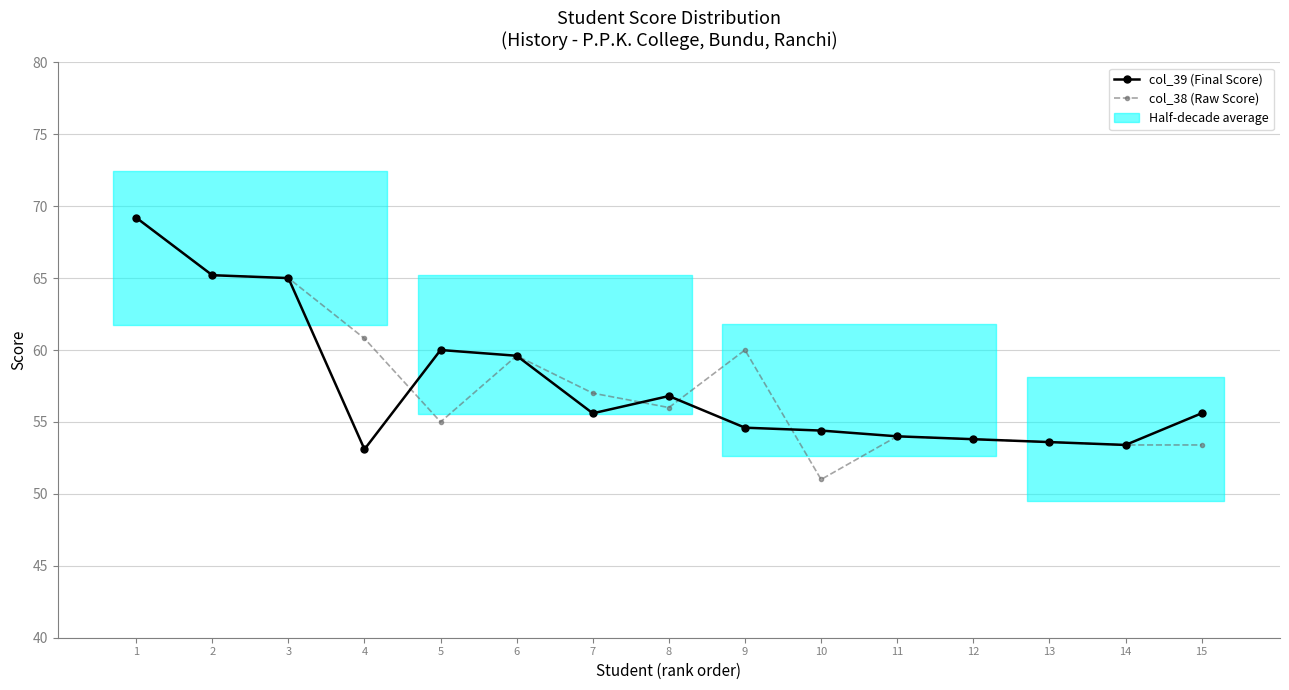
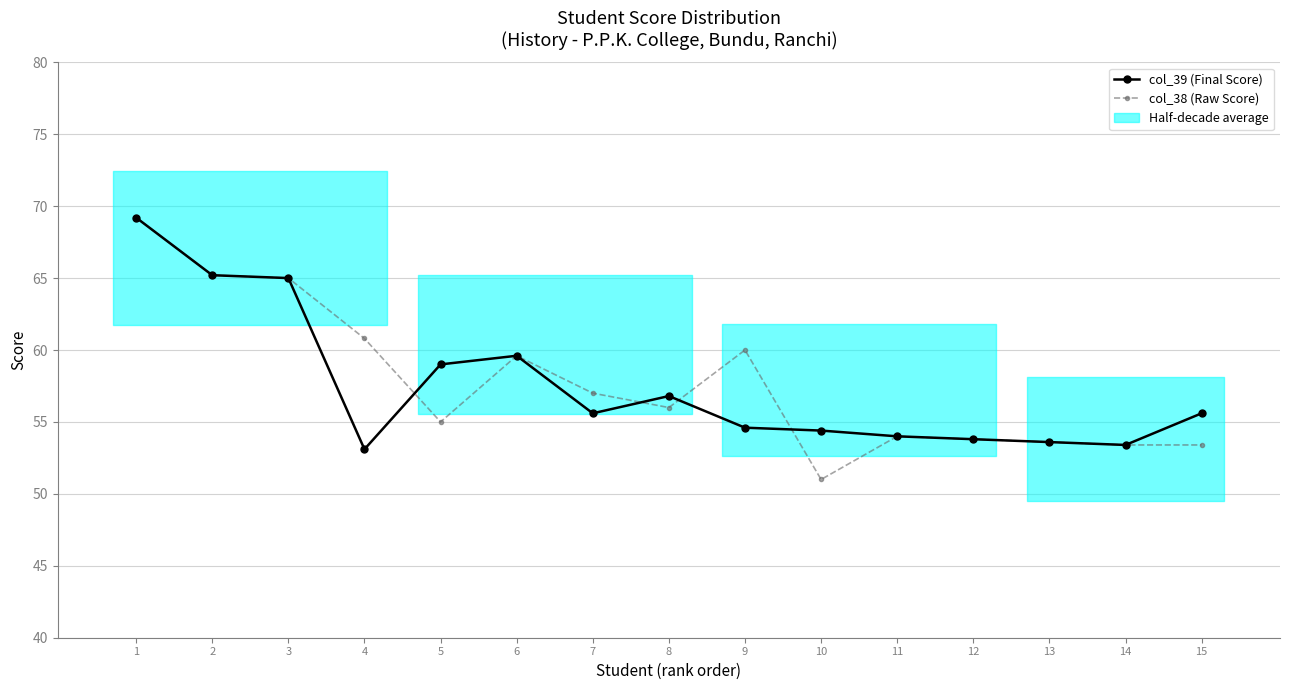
  {
    "col_39 (Final Score)": {
      "4": 53,
-     "5": 60,
+     "5": 59,
      "7": 55.6,
      "8": 56.8,
      "9": 54.6,
      "10": 54.4,
      "15": 55.6
    },
    "col_38 (Raw Score)": {
      "4": 60.8,
      "5": 55,
      "7": 57,
      "8": 56,
      "9": 60,
      "10": 51,
      "15": 53.4
    }
  }
